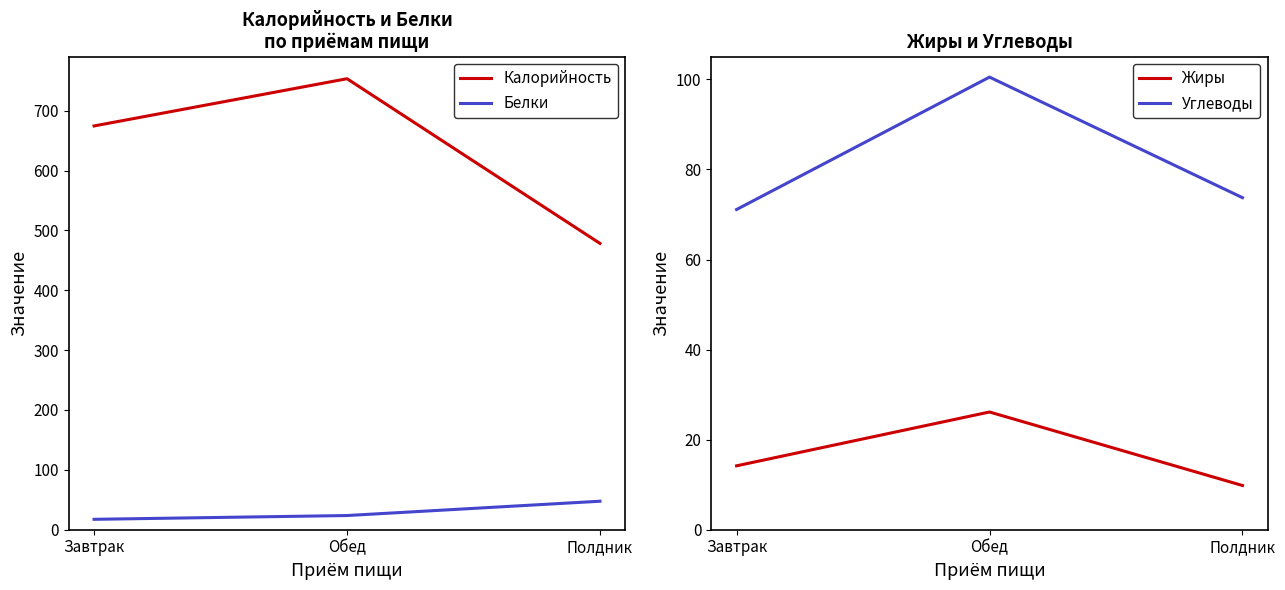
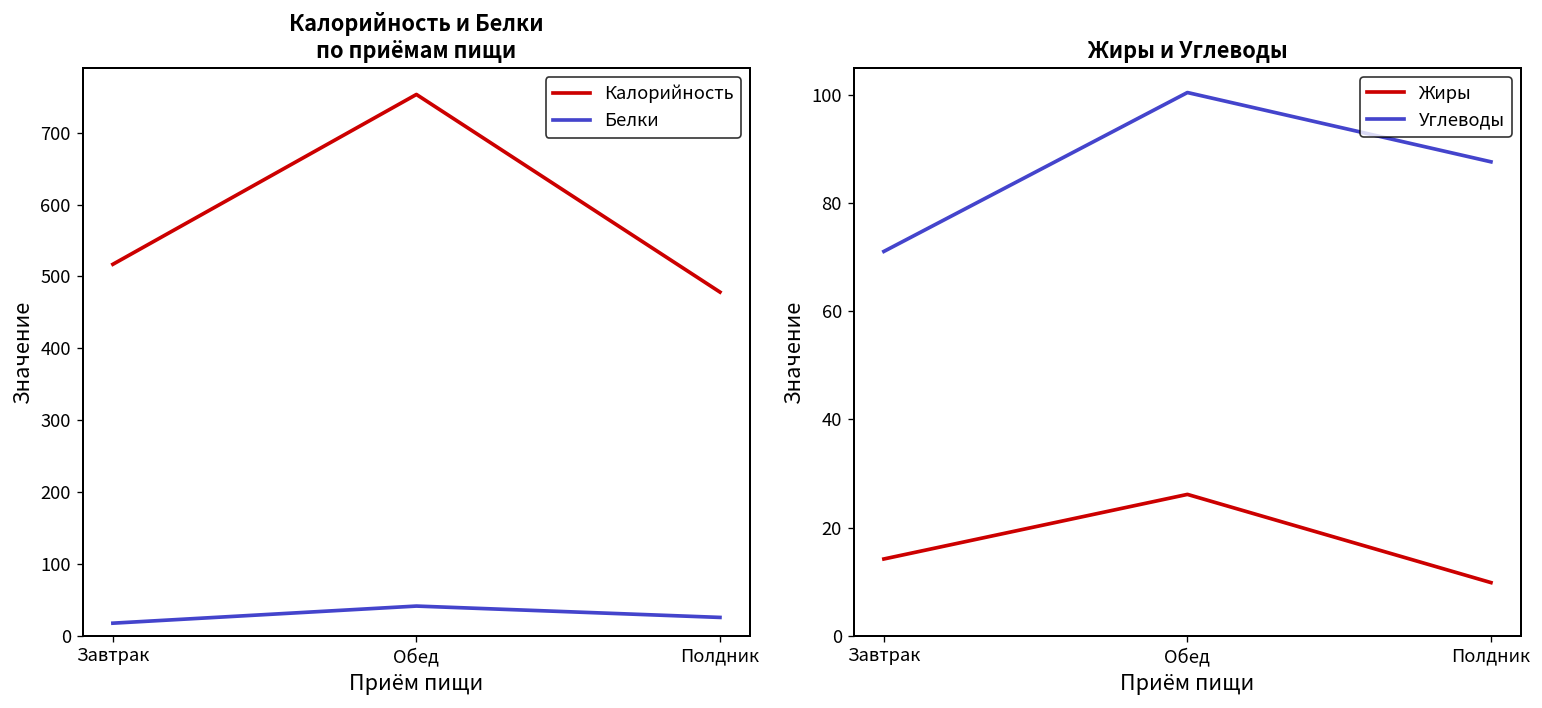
  {
    "Калорийность и Белки по приёмам пищи": {
      "Калорийность": {
-       "Завтрак": 670,
+       "Завтрак": 520,
        "Обед": 750,
        "Полдник": 480
      },
      "Белки": {
        "Завтрак": 20,
-       "Обед": 20,
-       "Полдник": 50
+       "Обед": 40,
+       "Полдник": 30
      }
    },
    "Жиры и Углеводы": {
      "Жиры": {
        "Завтрак": 14,
        "Обед": 26,
        "Полдник": 10
      },
      "Углеводы": {
        "Завтрак": 71,
        "Обед": 101,
-       "Полдник": 74
+       "Полдник": 88
      }
    }
  }
